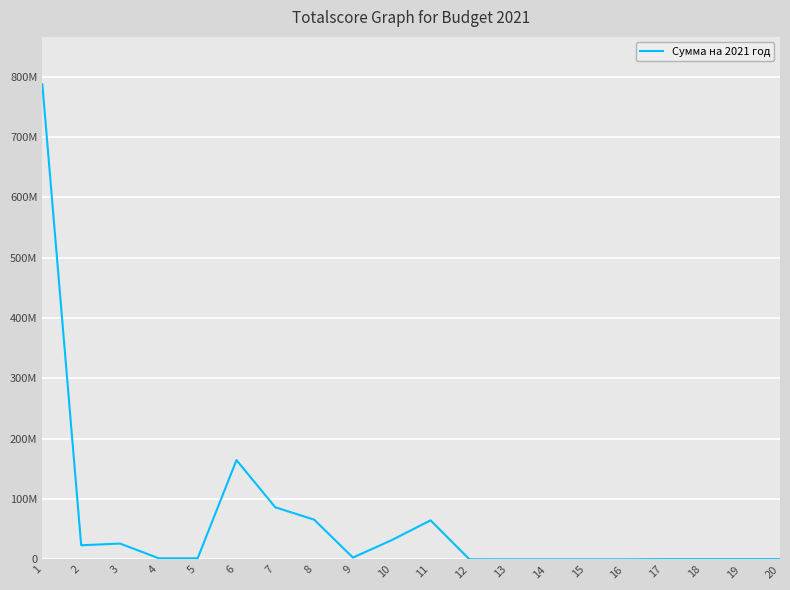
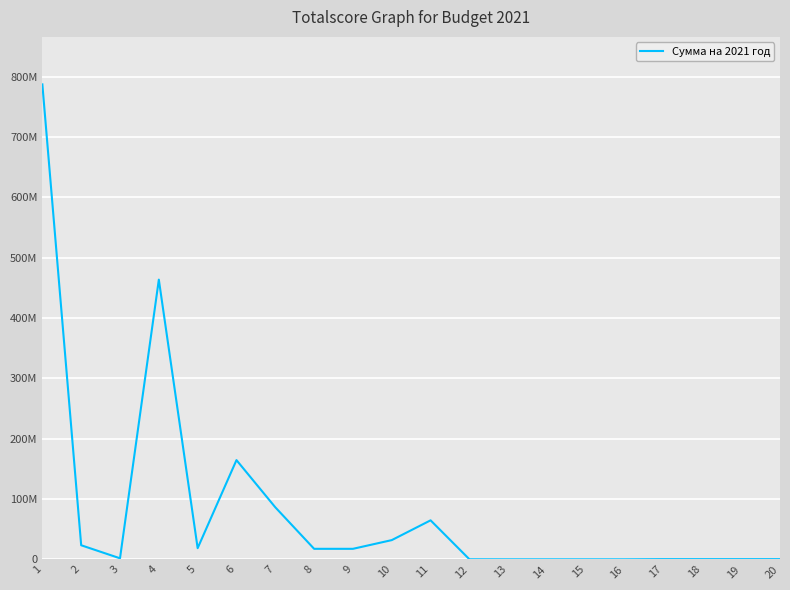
  {
    "1": 790000000,
    "2": 20000000,
-   "3": 30000000,
-   "4": 0,
-   "5": 0,
+   "3": 0,
+   "4": 460000000,
+   "5": 20000000,
    "6": 160000000,
    "7": 90000000,
-   "8": 70000000,
-   "9": 0,
+   "8": 20000000,
+   "9": 20000000,
    "10": 30000000,
    "11": 60000000,
    "12": 0,
    "13": 0,
    "14": 0,
    "15": 0,
    "16": 0,
    "17": 0,
    "18": 0,
    "19": 0,
    "20": 0
  }
